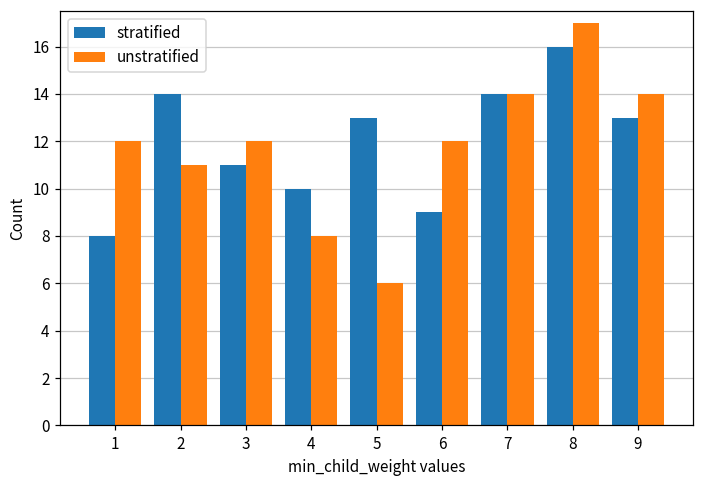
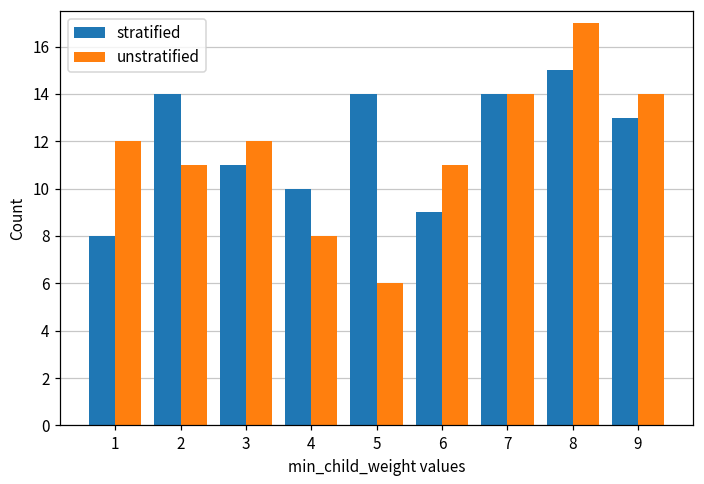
  {
    "stratified": {
      "1": 8,
      "2": 14,
      "3": 11,
      "4": 10,
-     "5": 13,
+     "5": 14,
      "6": 9,
      "7": 14,
-     "8": 16,
+     "8": 15,
      "9": 13
    },
    "unstratified": {
      "1": 12,
      "2": 11,
      "3": 12,
      "4": 8,
      "5": 6,
-     "6": 12,
+     "6": 11,
      "7": 14,
      "8": 17,
      "9": 14
    }
  }
